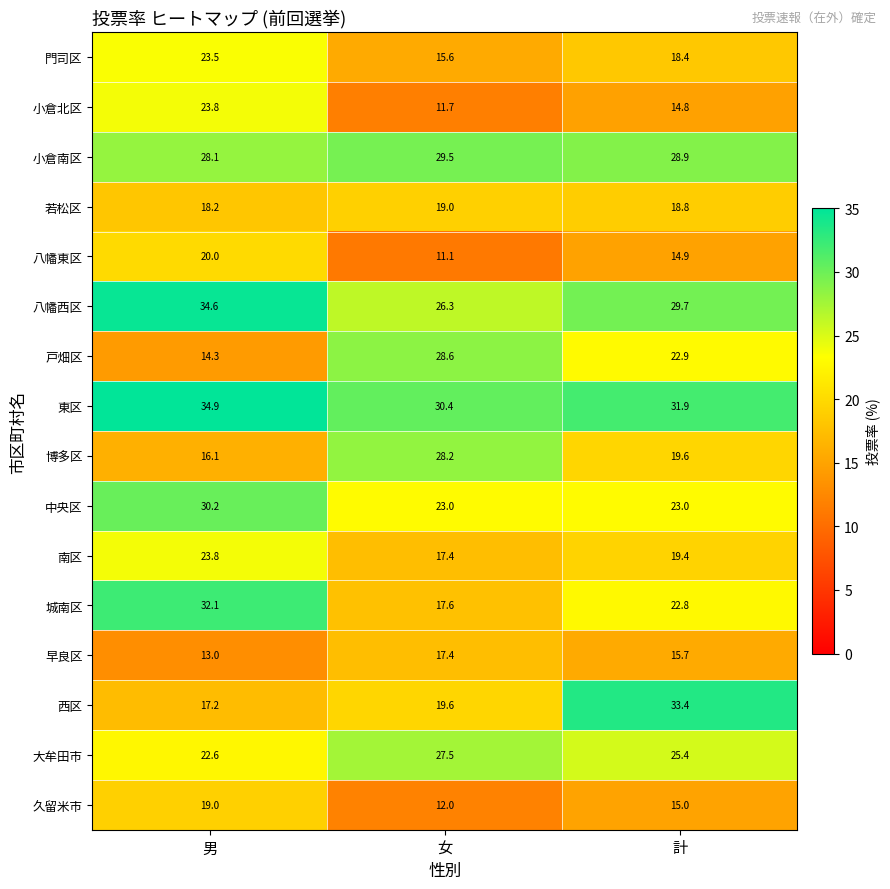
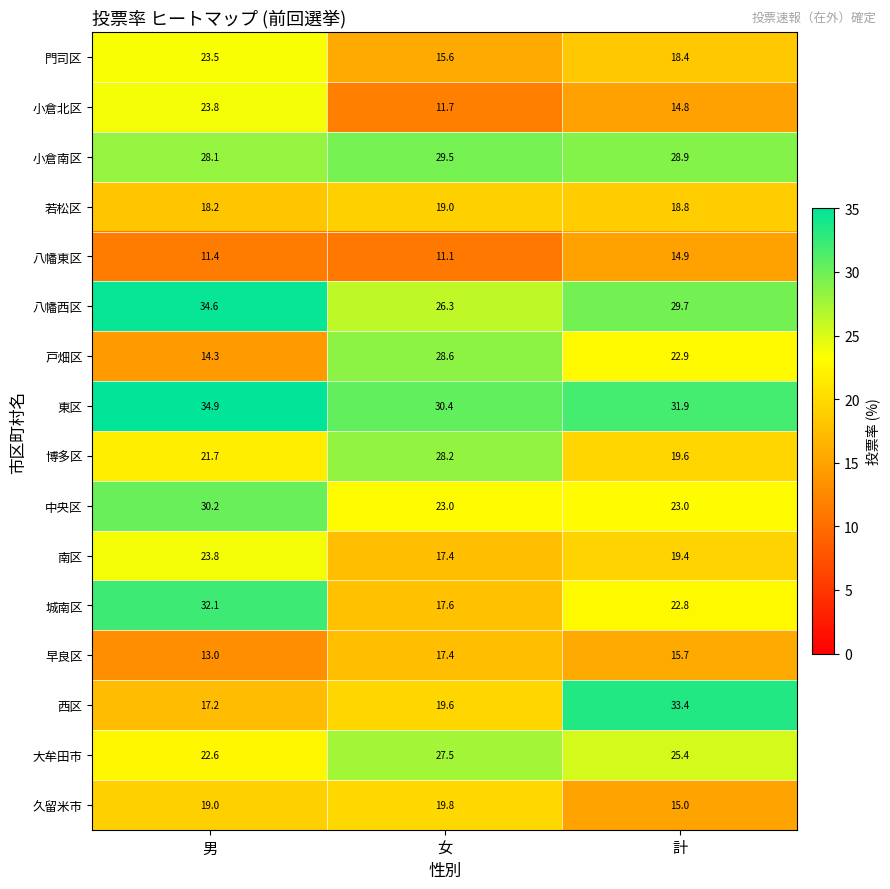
  {
    "門司区": {
      "男": 23.5,
      "女": 15.6,
      "計": 18.4
    },
    "小倉北区": {
      "男": 23.8,
      "女": 11.7,
      "計": 14.8
    },
    "小倉南区": {
      "男": 28.1,
      "女": 29.5,
      "計": 28.9
    },
    "若松区": {
      "男": 18.2,
      "女": 19.0,
      "計": 18.8
    },
    "八幡東区": {
-     "男": 20.0,
+     "男": 11.4,
      "女": 11.1,
      "計": 14.9
    },
    "八幡西区": {
      "男": 34.6,
      "女": 26.3,
      "計": 29.7
    },
    "戸畑区": {
      "男": 14.3,
      "女": 28.6,
      "計": 22.9
    },
    "東区": {
      "男": 34.9,
      "女": 30.4,
      "計": 31.9
    },
    "博多区": {
-     "男": 16.1,
+     "男": 21.7,
      "女": 28.2,
      "計": 19.6
    },
    "中央区": {
      "男": 30.2,
      "女": 23.0,
      "計": 23.0
    },
    "南区": {
      "男": 23.8,
      "女": 17.4,
      "計": 19.4
    },
    "城南区": {
      "男": 32.1,
      "女": 17.6,
      "計": 22.8
    },
    "早良区": {
      "男": 13.0,
      "女": 17.4,
      "計": 15.7
    },
    "西区": {
      "男": 17.2,
      "女": 19.6,
      "計": 33.4
    },
    "大牟田市": {
      "男": 22.6,
      "女": 27.5,
      "計": 25.4
    },
    "久留米市": {
      "男": 19.0,
-     "女": 12.0,
+     "女": 19.8,
      "計": 15.0
    }
  }
